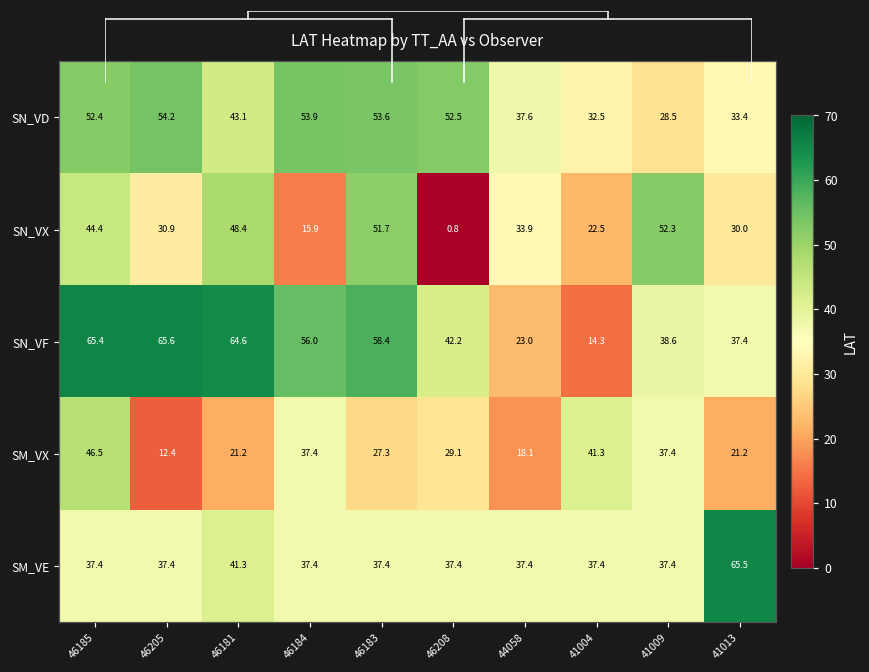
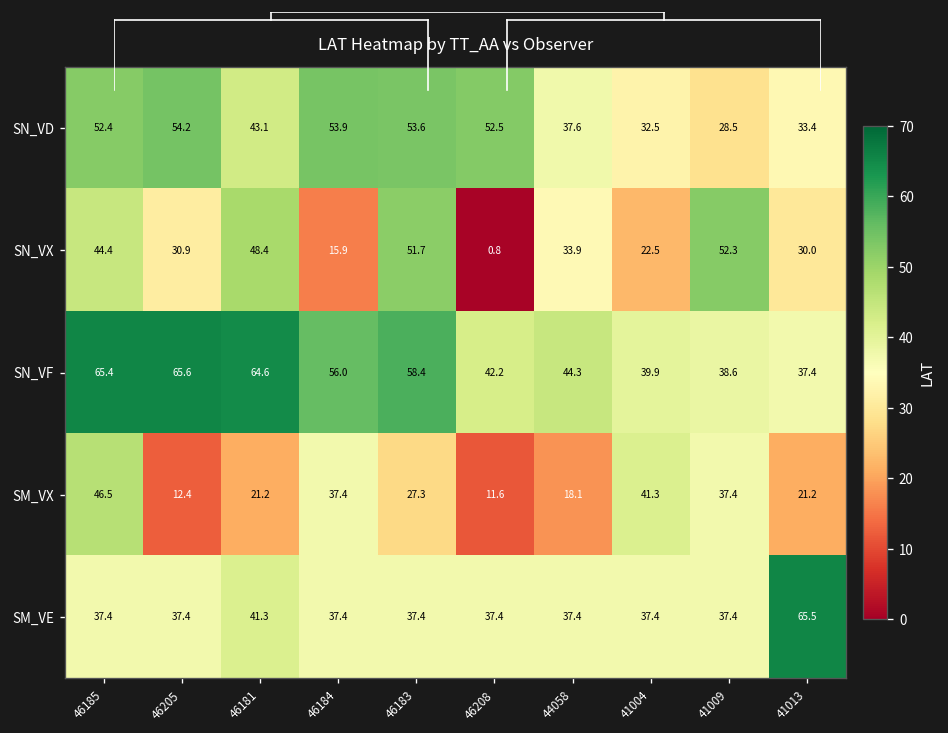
  {
    "LAT Heatmap by TT_AA vs Observer": {
      "SN_VD": {
        "46185": 52.4,
        "46205": 54.2,
        "46181": 43.1,
        "46184": 53.9,
        "46183": 53.6,
        "46208": 52.5,
        "44058": 37.6,
        "41004": 32.5,
        "41009": 28.5,
        "41013": 33.4
      },
      "SN_VX": {
        "46185": 44.4,
        "46205": 30.9,
        "46181": 48.4,
        "46184": 15.9,
        "46183": 51.7,
        "46208": 0.8,
        "44058": 33.9,
        "41004": 22.5,
        "41009": 52.3,
        "41013": 30.0
      },
      "SN_VF": {
        "46185": 65.4,
        "46205": 65.6,
        "46181": 64.6,
        "46184": 56.0,
        "46183": 58.4,
        "46208": 42.2,
-       "44058": 23.0,
-       "41004": 14.3,
+       "44058": 44.3,
+       "41004": 39.9,
        "41009": 38.6,
        "41013": 37.4
      },
      "SM_VX": {
        "46185": 46.5,
        "46205": 12.4,
        "46181": 21.2,
        "46184": 37.4,
        "46183": 27.3,
-       "46208": 29.1,
+       "46208": 11.6,
        "44058": 18.1,
        "41004": 41.3,
        "41009": 37.4,
        "41013": 21.2
      },
      "SM_VE": {
        "46185": 37.4,
        "46205": 37.4,
        "46181": 41.3,
        "46184": 37.4,
        "46183": 37.4,
        "46208": 37.4,
        "44058": 37.4,
        "41004": 37.4,
        "41009": 37.4,
        "41013": 65.5
      }
    }
  }
